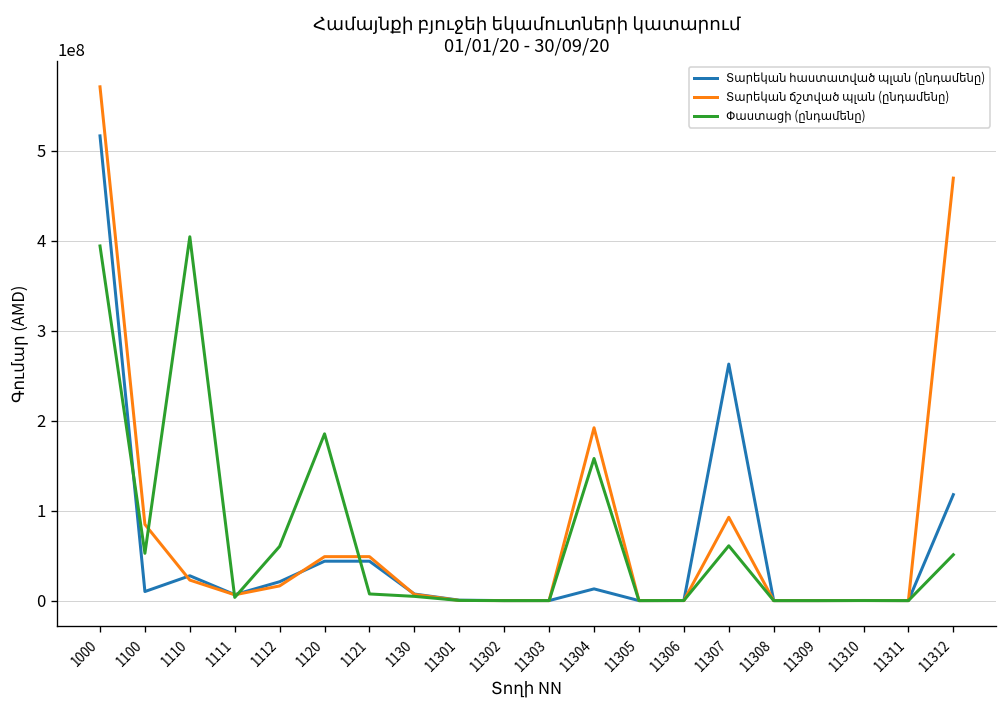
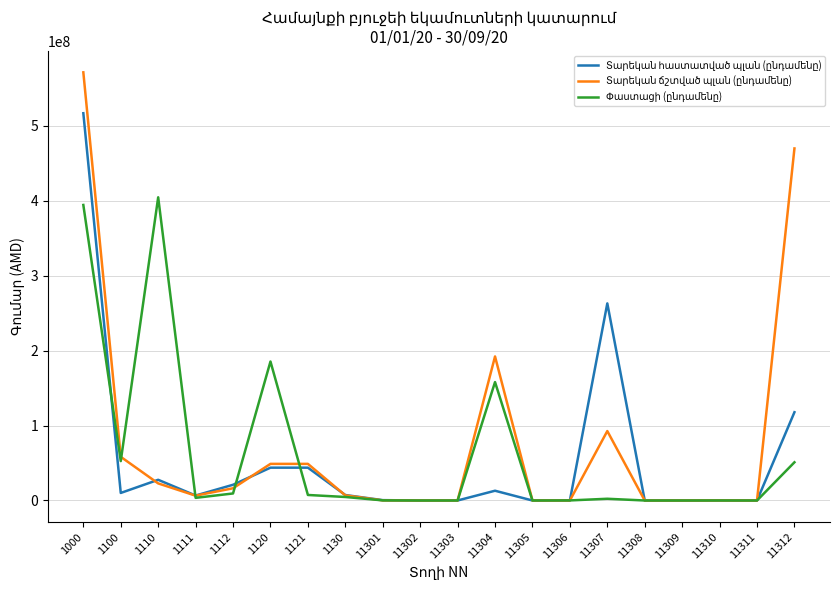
  {
    "Տարեկան հաստատված պլան (ընդամենը)": {
      "1000": 520000000,
      "1100": 10000000,
      "1110": 30000000,
      "1112": 20000000,
      "1120": 40000000,
      "1121": 40000000,
      "11304": 10000000,
      "11307": 260000000,
      "11312": 120000000
    },
    "Տարեկան ճշտված պլան (ընդամենը)": {
      "1000": 570000000,
-     "1100": 80000000,
+     "1100": 60000000,
      "1110": 20000000,
      "1112": 20000000,
      "1120": 50000000,
      "1121": 50000000,
      "11304": 190000000,
      "11307": 90000000,
      "11312": 470000000
    },
    "Փաստացի (ընդամենը)": {
      "1000": 390000000,
      "1100": 50000000,
      "1110": 400000000,
-     "1112": 60000000,
+     "1112": 10000000,
      "1120": 190000000,
      "1121": 10000000,
      "11304": 160000000,
-     "11307": 60000000,
+     "11307": 0,
      "11312": 50000000
    }
  }
